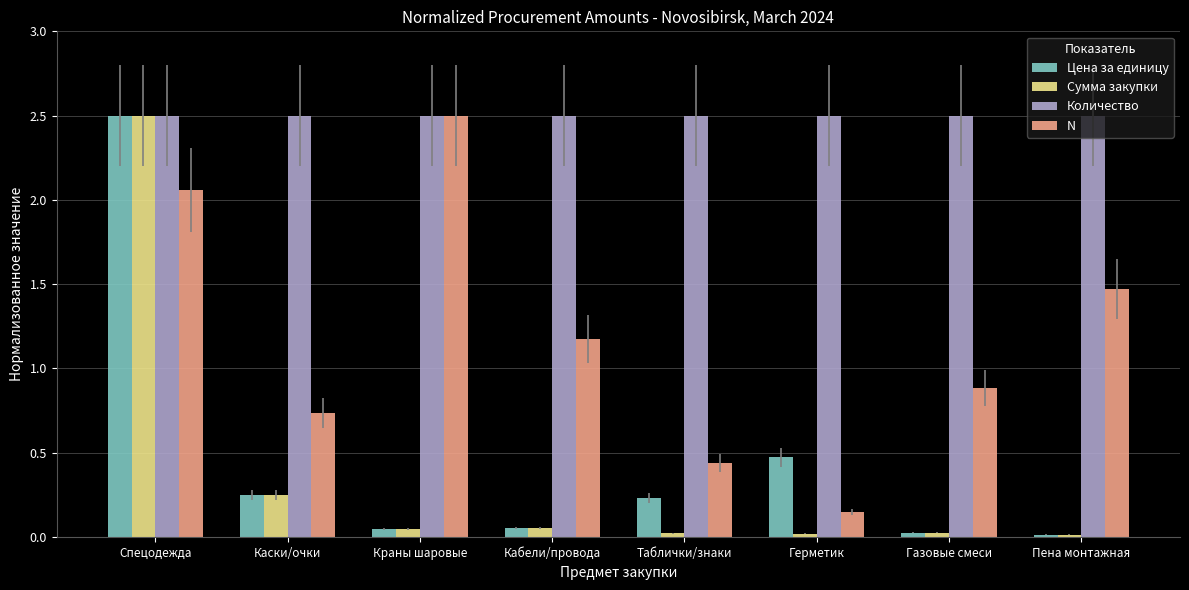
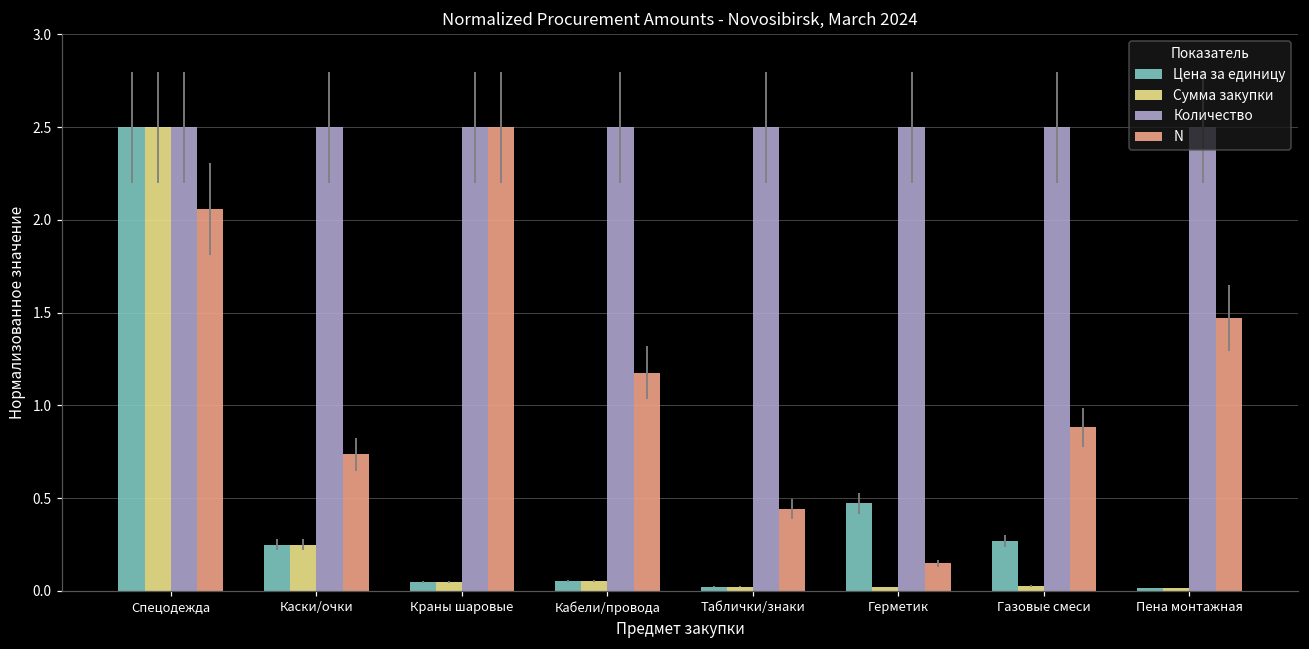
  {
    "Цена за единицу": {
      "Спецодежда": 2.50,
      "Каски/очки": 0.25,
      "Краны шаровые": 0.05,
      "Кабели/провода": 0.05,
-     "Таблички/знаки": 0.23,
+     "Таблички/знаки": 0.02,
      "Герметик": 0.47,
-     "Газовые смеси": 0.03
+     "Газовые смеси": 0.27
    },
    "Сумма закупки": {
      "Спецодежда": 2.50,
      "Каски/очки": 0.25,
      "Краны шаровые": 0.05,
      "Кабели/провода": 0.05,
      "Таблички/знаки": 0.02,
      "Герметик": 0.02,
      "Газовые смеси": 0.03
    },
    "Количество": {
      "Спецодежда": 2.50,
      "Каски/очки": 2.50,
      "Краны шаровые": 2.50,
      "Кабели/провода": 2.50,
      "Таблички/знаки": 2.50,
      "Герметик": 2.50,
      "Газовые смеси": 2.50
    },
    "N": {
      "Спецодежда": 2.06,
      "Каски/очки": 0.74,
      "Краны шаровые": 2.50,
      "Кабели/провода": 1.18,
      "Таблички/знаки": 0.44,
      "Герметик": 0.15,
      "Газовые смеси": 0.88,
      "Пена монтажная": 1.47
    }
  }
